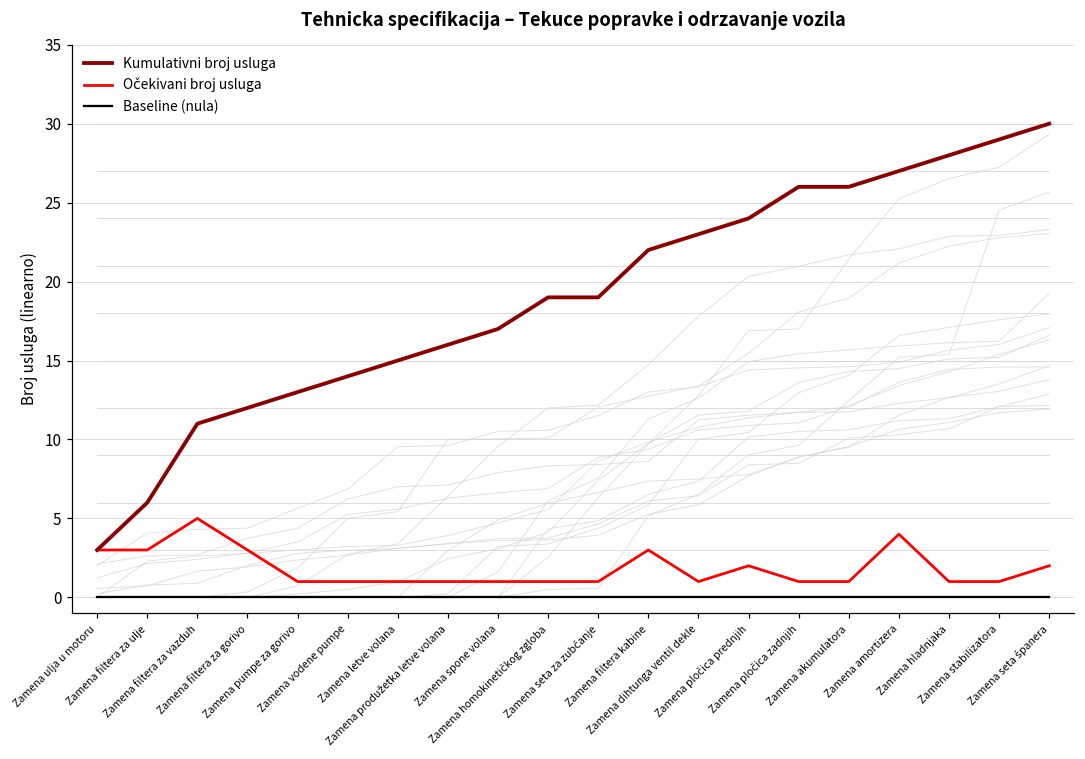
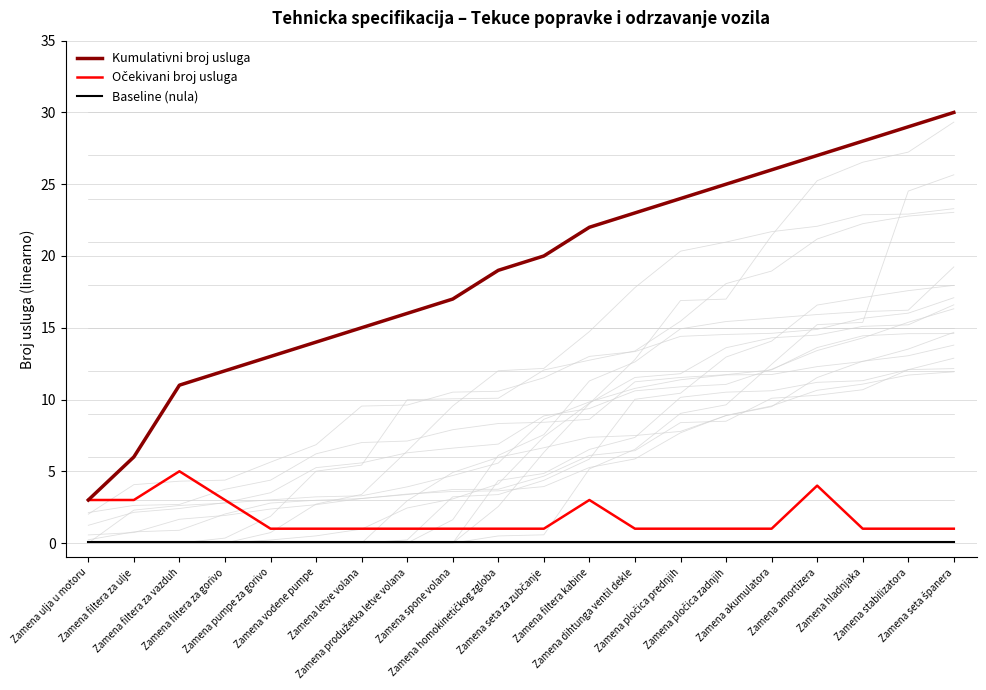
  {
    "Kumulativni broj usluga": {
      "Zamena filtera za vazduh": 11,
      "Zamena pumpe za gorivo": 13,
      "Zamena vodene pumpe": 14,
      "Zamena produžetka letve volana": 16,
      "Zamena spone volana": 17,
      "Zamena homokinetičkog zgloba": 19,
-     "Zamena seta za zubčanje": 19,
+     "Zamena seta za zubčanje": 20,
      "Zamena filtera kabine": 22,
      "Zamena dihtunga ventil dekle": 23,
-     "Zamena pločica zadnjih": 26,
+     "Zamena pločica zadnjih": 25,
      "Zamena akumulatora": 26,
      "Zamena hladnjaka": 28,
      "Zamena stabilizatora": 29
    },
    "Očekivani broj usluga": {
      "Zamena filtera za vazduh": 5,
      "Zamena pumpe za gorivo": 1,
      "Zamena vodene pumpe": 1,
      "Zamena produžetka letve volana": 1,
      "Zamena spone volana": 1,
      "Zamena homokinetičkog zgloba": 1,
      "Zamena seta za zubčanje": 1,
      "Zamena dihtunga ventil dekle": 1,
-     "Zamena pločica prednjih": 2,
+     "Zamena pločica prednjih": 1,
      "Zamena pločica zadnjih": 1,
      "Zamena akumulatora": 1,
      "Zamena amortizera": 4,
      "Zamena hladnjaka": 1,
      "Zamena stabilizatora": 1,
-     "Zamena seta španera": 2
+     "Zamena seta španera": 1
    },
    "Baseline (nula)": {
      "Zamena homokinetičkog zgloba": 0,
      "Zamena seta za zubčanje": 0,
      "Zamena filtera kabine": 0,
      "Zamena dihtunga ventil dekle": 0,
      "Zamena pločica prednjih": 0,
      "Zamena pločica zadnjih": 0,
      "Zamena akumulatora": 0,
      "Zamena amortizera": 0,
      "Zamena hladnjaka": 0,
      "Zamena stabilizatora": 0,
      "Zamena seta španera": 0
    }
  }
